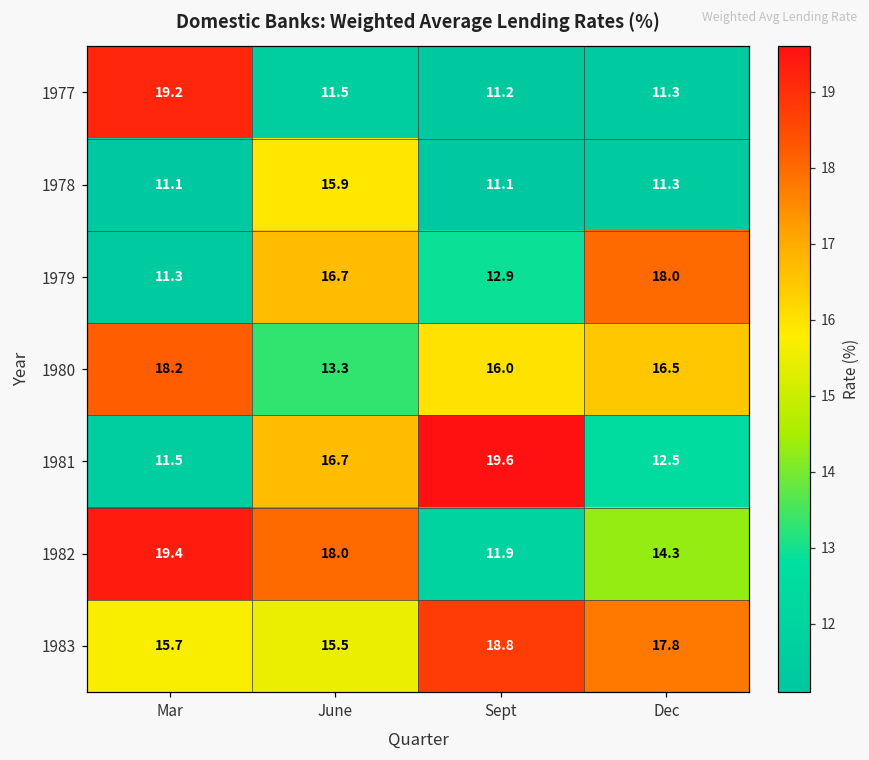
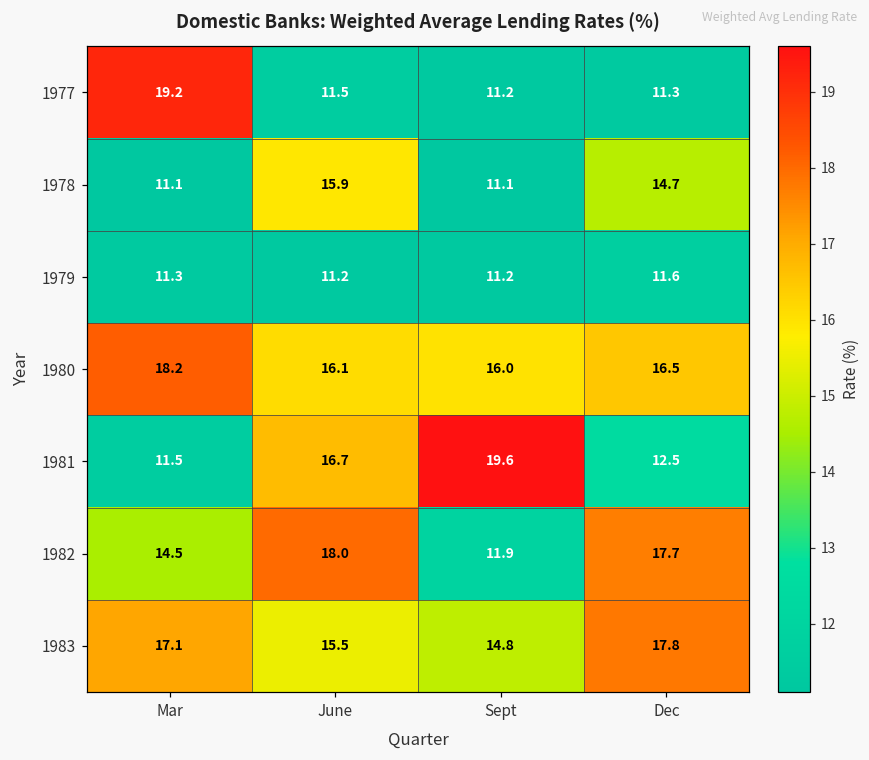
  {
    "1977": {
      "Mar": 19.2,
      "June": 11.5,
      "Sept": 11.2,
      "Dec": 11.3
    },
    "1978": {
      "Mar": 11.1,
      "June": 15.9,
      "Sept": 11.1,
-     "Dec": 11.3
+     "Dec": 14.7
    },
    "1979": {
      "Mar": 11.3,
-     "June": 16.7,
-     "Sept": 12.9,
-     "Dec": 18.0
+     "June": 11.2,
+     "Sept": 11.2,
+     "Dec": 11.6
    },
    "1980": {
      "Mar": 18.2,
-     "June": 13.3,
+     "June": 16.1,
      "Sept": 16.0,
      "Dec": 16.5
    },
    "1981": {
      "Mar": 11.5,
      "June": 16.7,
      "Sept": 19.6,
      "Dec": 12.5
    },
    "1982": {
-     "Mar": 19.4,
+     "Mar": 14.5,
      "June": 18.0,
      "Sept": 11.9,
-     "Dec": 14.3
+     "Dec": 17.7
    },
    "1983": {
-     "Mar": 15.7,
+     "Mar": 17.1,
      "June": 15.5,
-     "Sept": 18.8,
+     "Sept": 14.8,
      "Dec": 17.8
    }
  }
